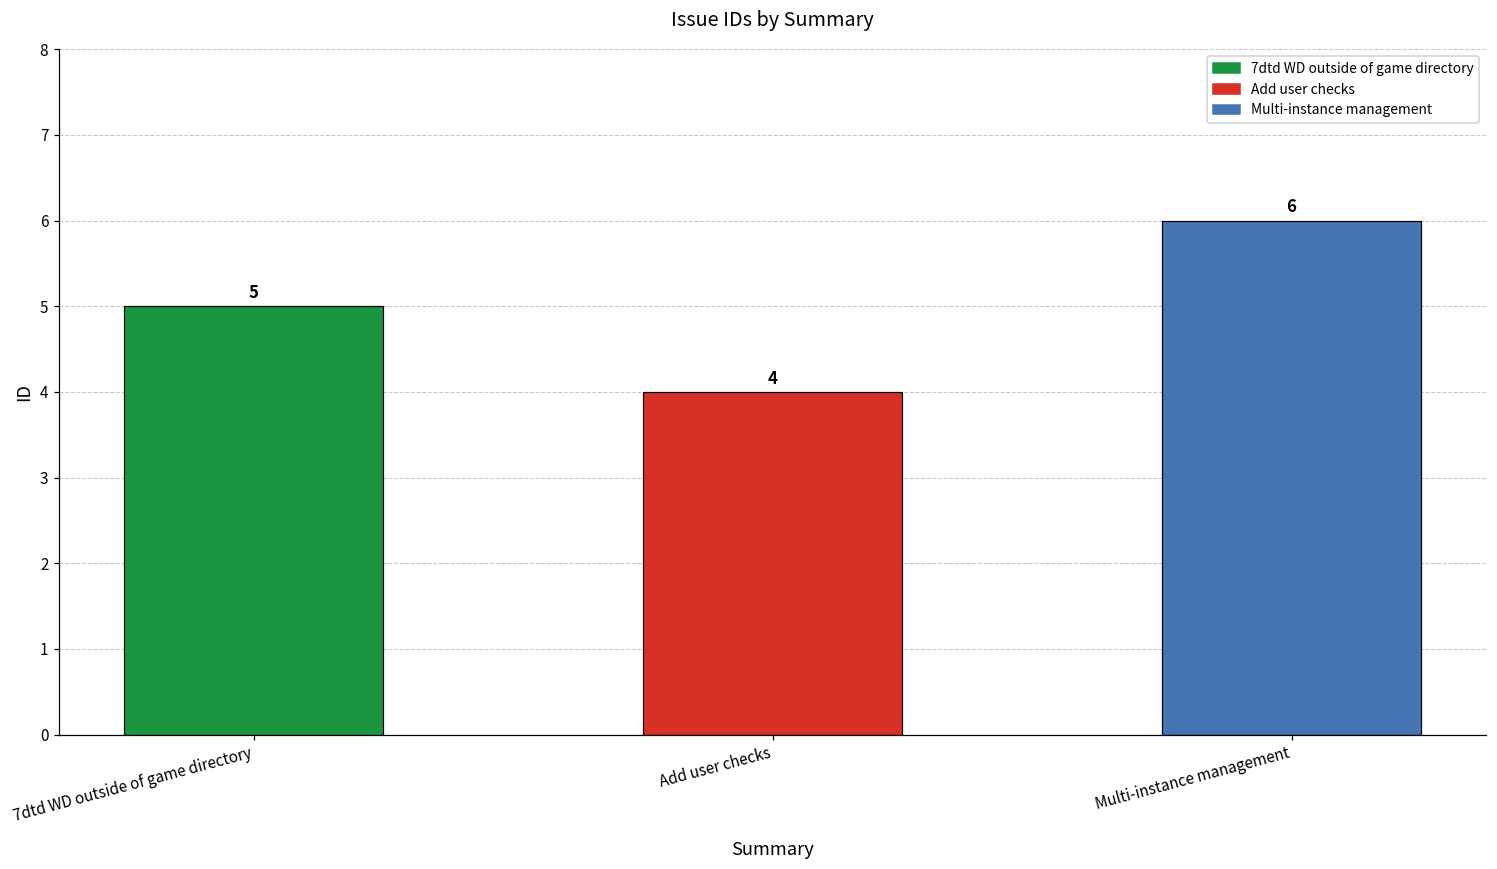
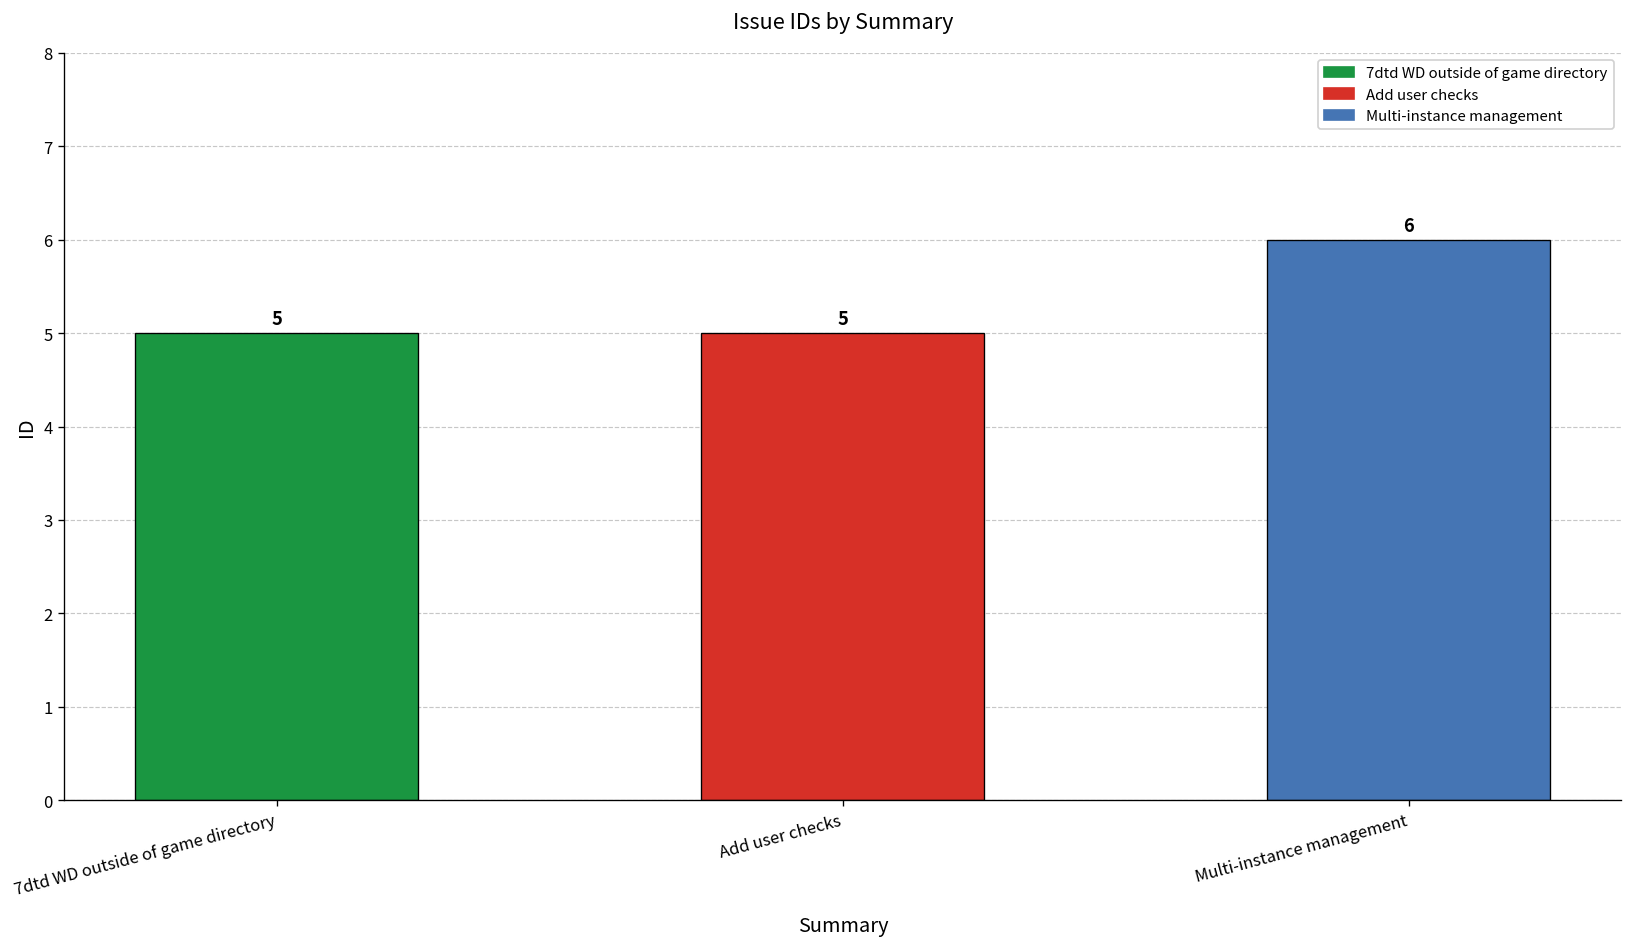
  {
    "7dtd WD outside of game directory": 5,
-   "Add user checks": 4,
+   "Add user checks": 5,
    "Multi-instance management": 6
  }
